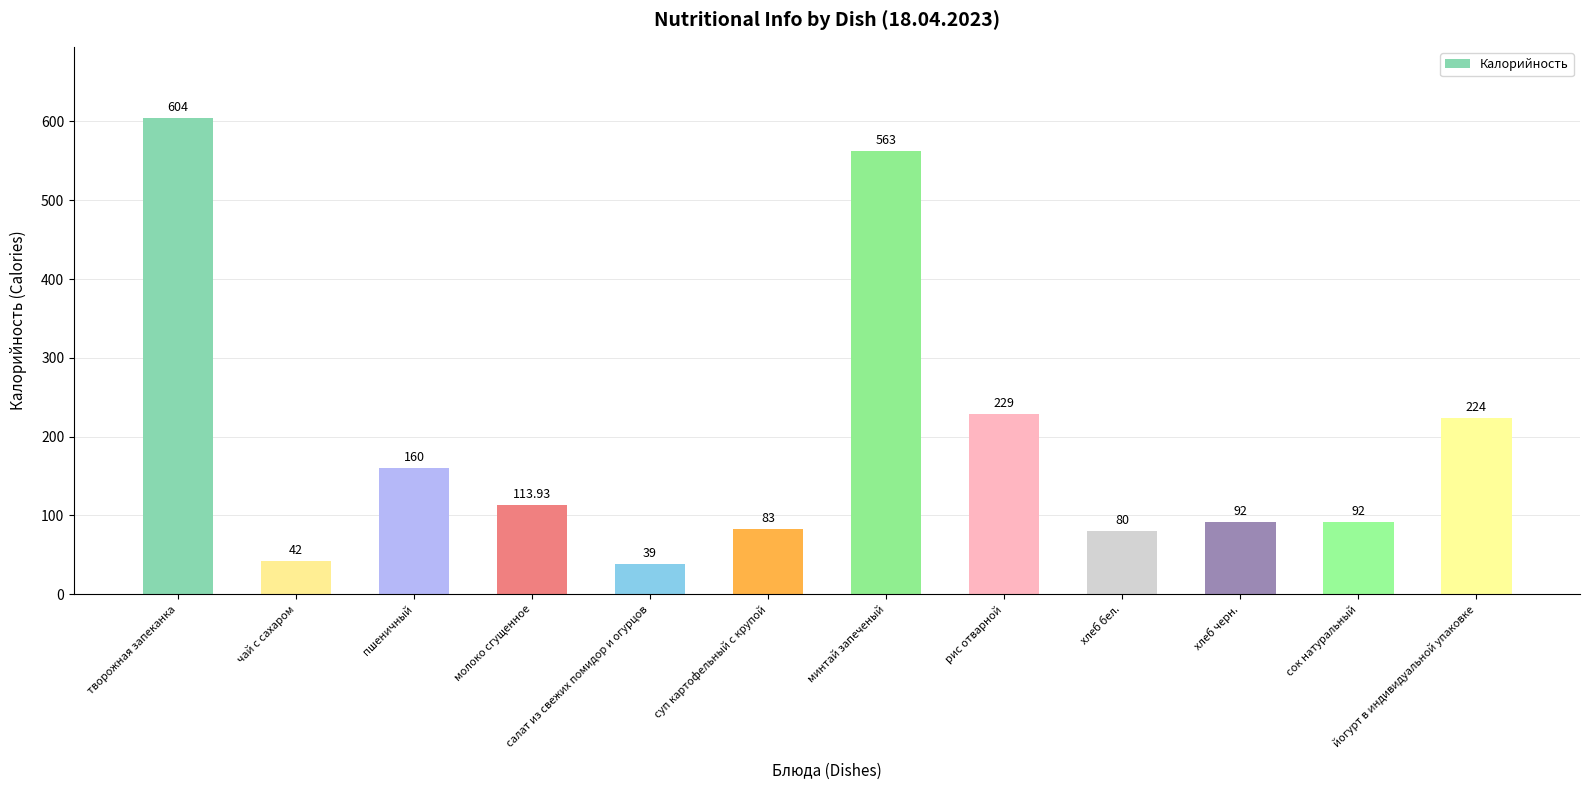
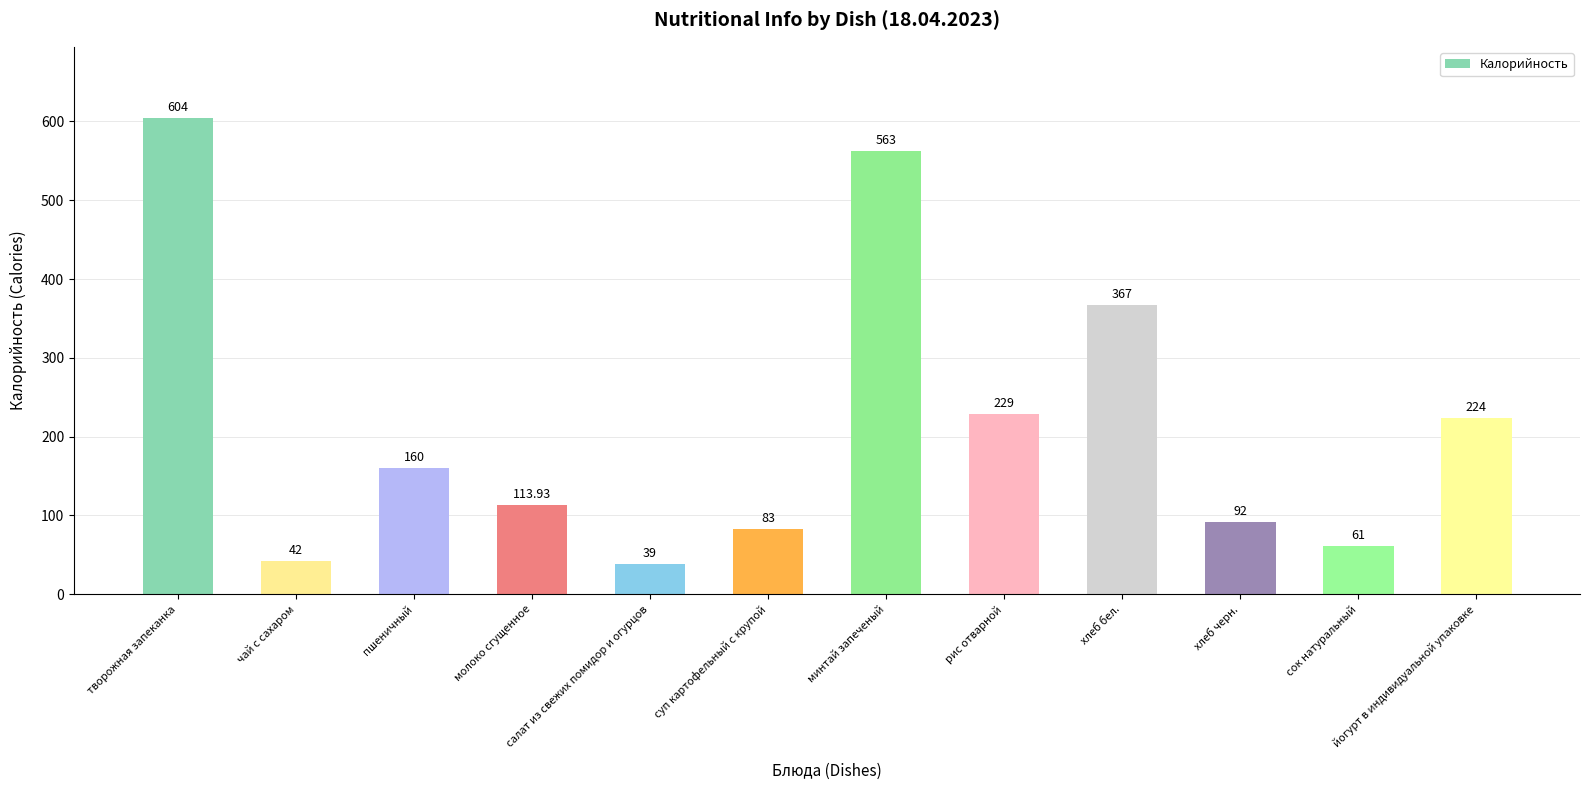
  {
    "творожная запеканка": 604,
    "чай с сахаром": 42,
    "пшеничный": 160,
    "молоко сгущенное": 113.93,
    "салат из свежих помидор и огурцов": 39,
    "суп картофельный с крупой": 83,
    "минтай запеченый": 563,
    "рис отварной": 229,
-   "хлеб бел.": 80,
+   "хлеб бел.": 367,
    "хлеб черн.": 92,
-   "сок натуральный": 92,
+   "сок натуральный": 61,
    "йогурт в индивидуальной упаковке": 224
  }
